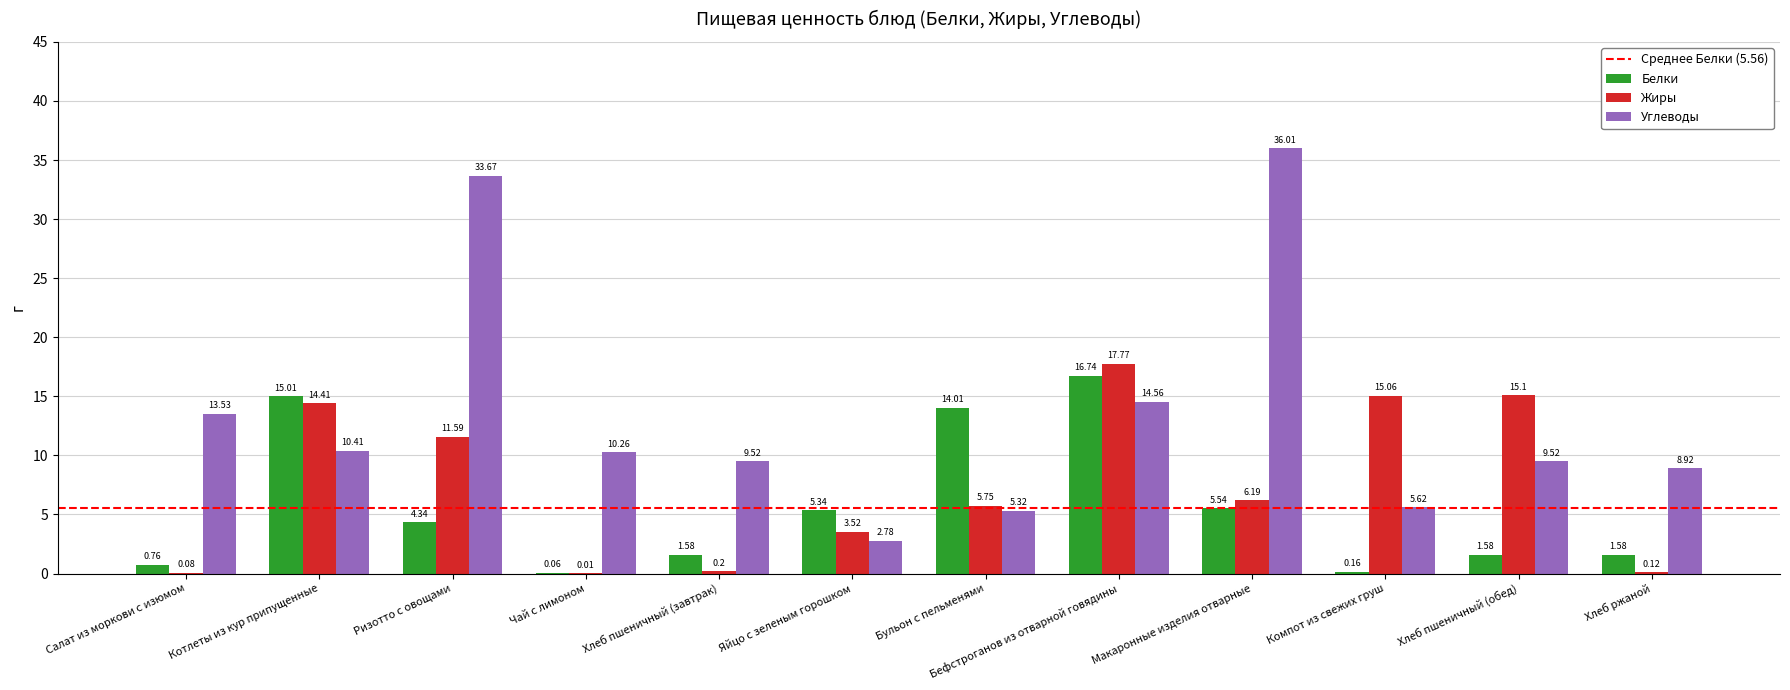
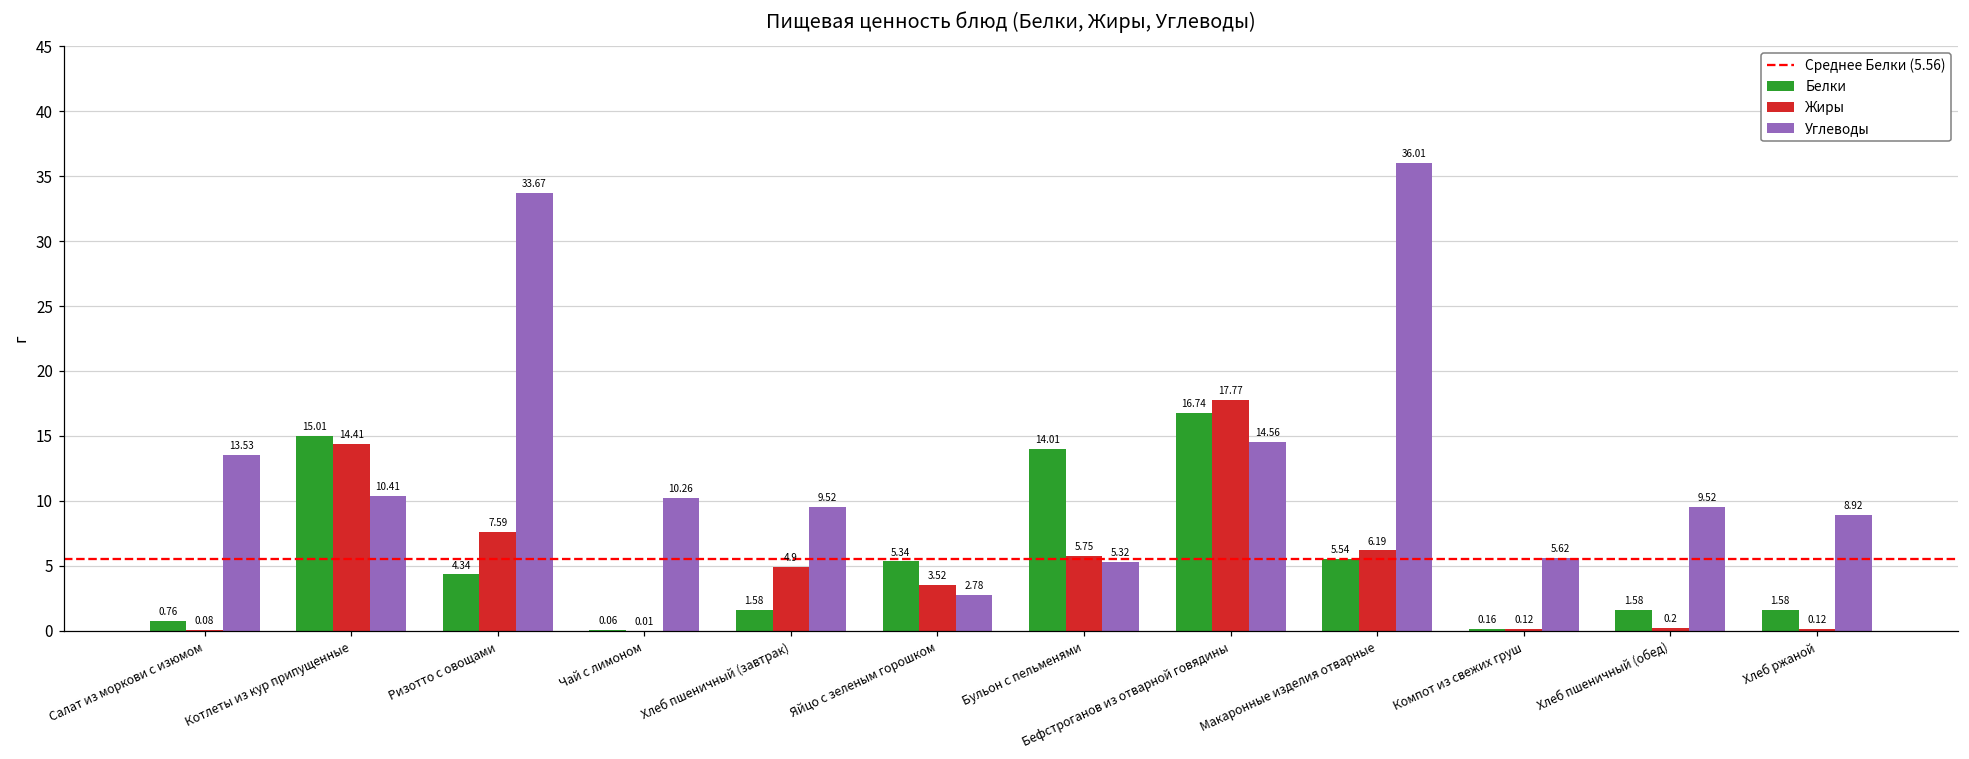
  {
    "Белки": {
      "Салат из моркови с изюмом": 0.76,
      "Котлеты из кур припущенные": 15.01,
      "Ризотто с овощами": 4.34,
      "Чай с лимоном": 0.06,
      "Хлеб пшеничный (завтрак)": 1.58,
      "Яйцо с зеленым горошком": 5.34,
      "Бульон с пельменями": 14.01,
      "Бефстроганов из отварной говядины": 16.74,
      "Макаронные изделия отварные": 5.54,
      "Компот из свежих груш": 0.16,
      "Хлеб пшеничный (обед)": 1.58,
      "Хлеб ржаной": 1.58
    },
    "Жиры": {
      "Салат из моркови с изюмом": 0.08,
      "Котлеты из кур припущенные": 14.41,
-     "Ризотто с овощами": 11.59,
+     "Ризотто с овощами": 7.59,
      "Чай с лимоном": 0.01,
-     "Хлеб пшеничный (завтрак)": 0.2,
+     "Хлеб пшеничный (завтрак)": 4.9,
      "Яйцо с зеленым горошком": 3.52,
      "Бульон с пельменями": 5.75,
      "Бефстроганов из отварной говядины": 17.77,
      "Макаронные изделия отварные": 6.19,
-     "Компот из свежих груш": 15.06,
-     "Хлеб пшеничный (обед)": 15.1,
+     "Компот из свежих груш": 0.12,
+     "Хлеб пшеничный (обед)": 0.2,
      "Хлеб ржаной": 0.12
    },
    "Углеводы": {
      "Салат из моркови с изюмом": 13.53,
      "Котлеты из кур припущенные": 10.41,
      "Ризотто с овощами": 33.67,
      "Чай с лимоном": 10.26,
      "Хлеб пшеничный (завтрак)": 9.52,
      "Яйцо с зеленым горошком": 2.78,
      "Бульон с пельменями": 5.32,
      "Бефстроганов из отварной говядины": 14.56,
      "Макаронные изделия отварные": 36.01,
      "Компот из свежих груш": 5.62,
      "Хлеб пшеничный (обед)": 9.52,
      "Хлеб ржаной": 8.92
    }
  }
